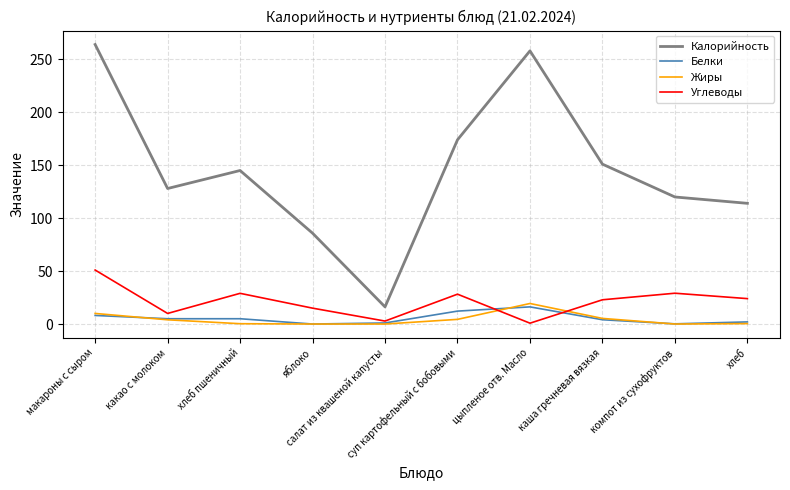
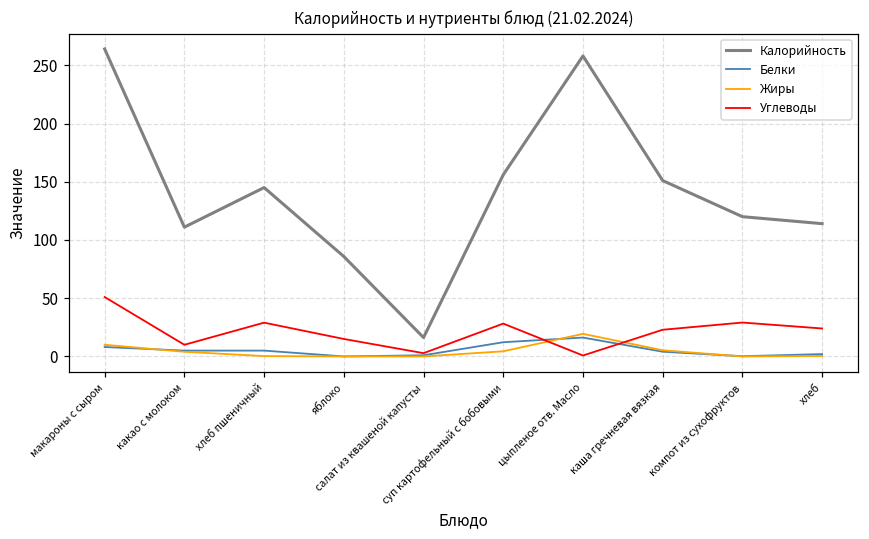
  {
    "Калорийность": {
      "макароны с сыром": 264,
-     "какао с молоком": 128,
+     "какао с молоком": 111,
      "хлеб пшеничный": 145,
      "яблоко": 86,
      "салат из квашеной капусты": 16,
-     "суп картофельный с бобовыми": 174,
+     "суп картофельный с бобовыми": 156,
      "цыпленое отв. Масло": 258,
      "каша гречневая вязкая": 151,
      "компот из сухофруктов": 120,
      "хлеб": 114
    },
    "Белки": {
      "хлеб пшеничный": 5,
      "суп картофельный с бобовыми": 12,
      "цыпленое отв. Масло": 16
    },
    "Жиры": {
      "хлеб пшеничный": 0,
      "суп картофельный с бобовыми": 4,
      "цыпленое отв. Масло": 19
    },
    "Углеводы": {
      "макароны с сыром": 51,
      "какао с молоком": 10,
      "хлеб пшеничный": 29,
      "яблоко": 15,
      "суп картофельный с бобовыми": 28,
      "цыпленое отв. Масло": 1,
      "каша гречневая вязкая": 23,
      "компот из сухофруктов": 29,
      "хлеб": 24
    }
  }
